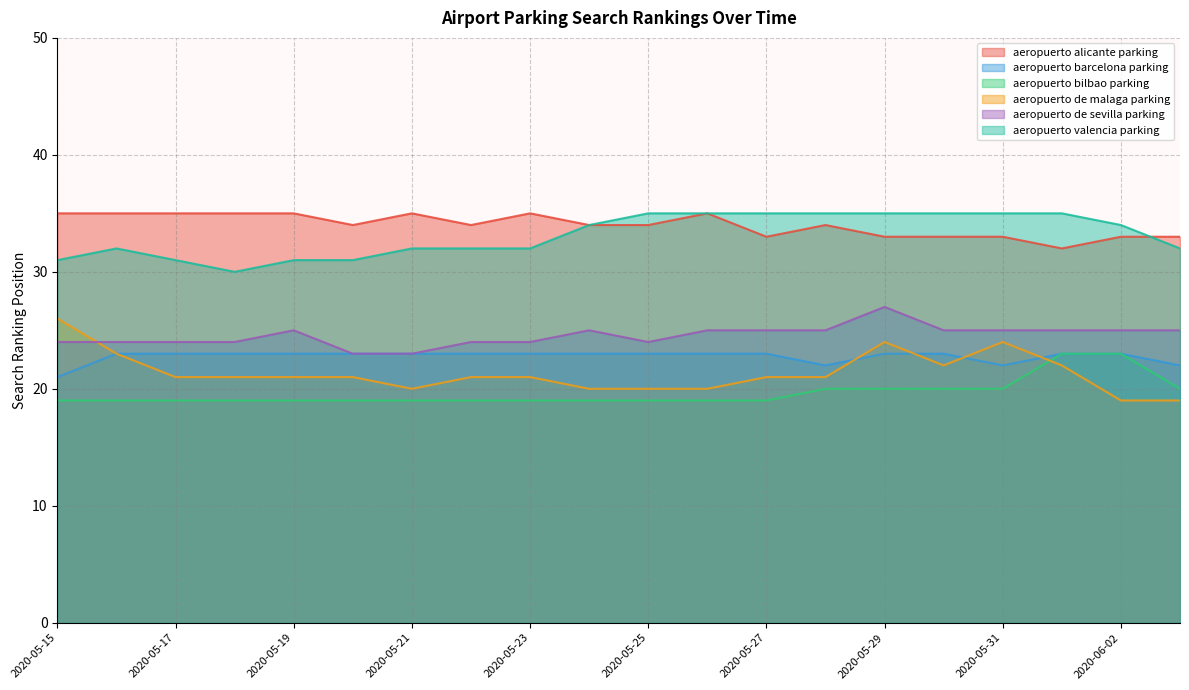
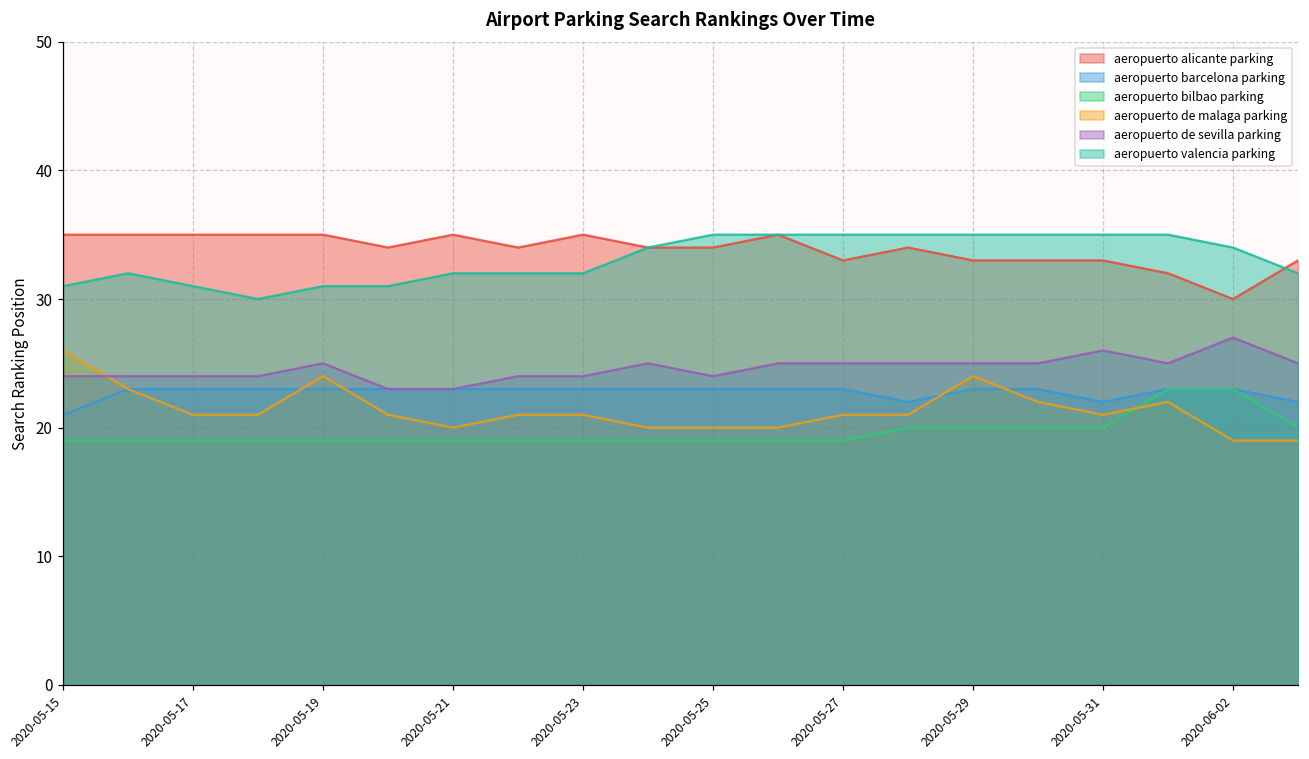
  {
    "aeropuerto alicante parking": {
      "2020-05-15": 35,
      "2020-05-17": 35,
      "2020-05-19": 35,
      "2020-05-21": 35,
      "2020-05-23": 35,
      "2020-05-25": 34,
      "2020-05-27": 33,
      "2020-05-29": 33,
      "2020-05-31": 33,
-     "2020-06-02": 33
+     "2020-06-02": 30
    },
    "aeropuerto de malaga parking": {
      "2020-05-15": 26,
      "2020-05-17": 21,
-     "2020-05-19": 21,
+     "2020-05-19": 24,
      "2020-05-21": 20,
      "2020-05-23": 21,
      "2020-05-25": 20,
      "2020-05-27": 21,
      "2020-05-29": 24,
-     "2020-05-31": 24,
+     "2020-05-31": 21,
      "2020-06-02": 19
    },
    "aeropuerto de sevilla parking": {
      "2020-05-15": 24,
      "2020-05-17": 24,
      "2020-05-19": 25,
      "2020-05-23": 24,
      "2020-05-25": 24,
      "2020-05-27": 25,
-     "2020-05-29": 27,
-     "2020-05-31": 25,
-     "2020-06-02": 25
+     "2020-05-29": 25,
+     "2020-05-31": 26,
+     "2020-06-02": 27
    }
  }
